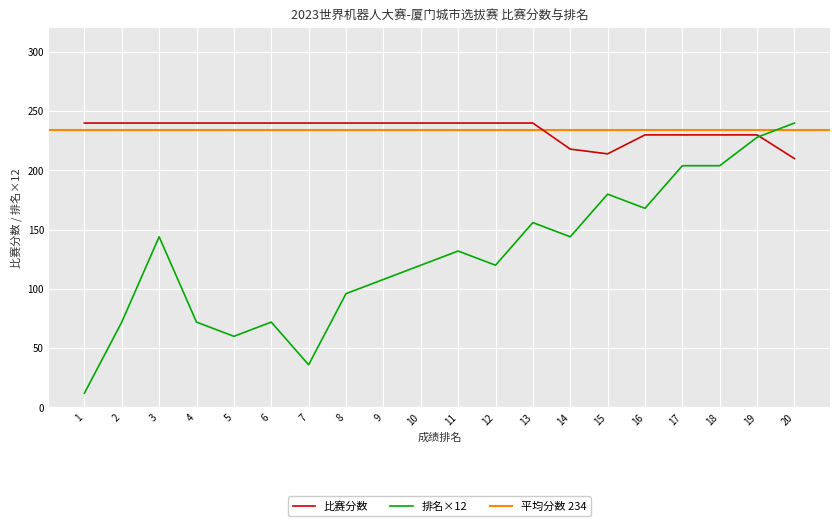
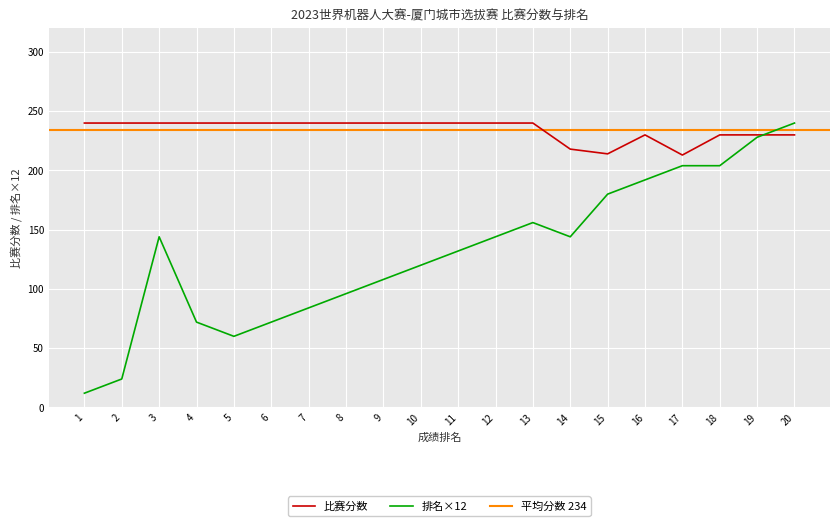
  {
    "比赛分数": {
      "1": 240,
      "2": 240,
      "3": 240,
      "4": 240,
      "5": 240,
      "6": 240,
      "7": 240,
      "8": 240,
      "9": 240,
      "10": 240,
      "11": 240,
      "12": 240,
      "13": 240,
      "14": 218,
      "15": 214,
      "16": 230,
-     "17": 230,
+     "17": 213,
      "18": 230,
-     "20": 210
+     "20": 230
    },
    "排名×12": {
      "1": 12,
-     "2": 72,
+     "2": 24,
      "3": 144,
      "4": 72,
      "5": 60,
      "6": 72,
-     "7": 36,
+     "7": 84,
      "8": 96,
      "9": 108,
      "10": 120,
      "11": 132,
-     "12": 120,
+     "12": 144,
      "13": 156,
      "14": 144,
      "15": 180,
-     "16": 168,
+     "16": 192,
      "17": 204,
      "18": 204,
      "20": 240
    }
  }
